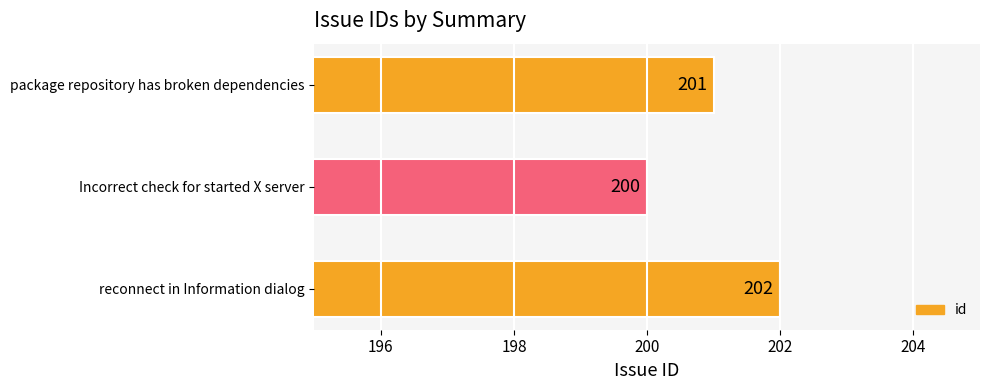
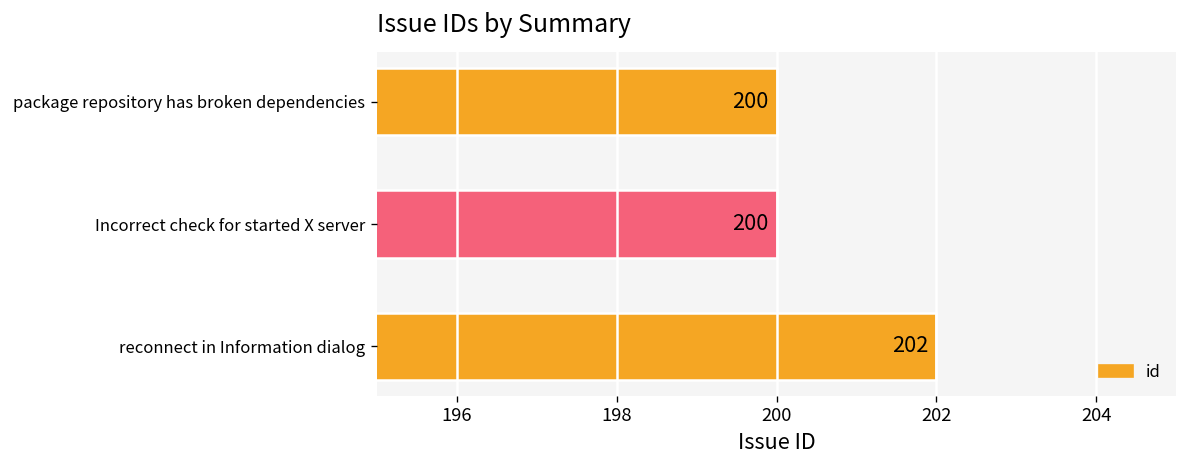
  {
-   "package repository has broken dependencies": 201,
+   "package repository has broken dependencies": 200,
    "Incorrect check for started X server": 200,
    "reconnect in Information dialog": 202
  }
